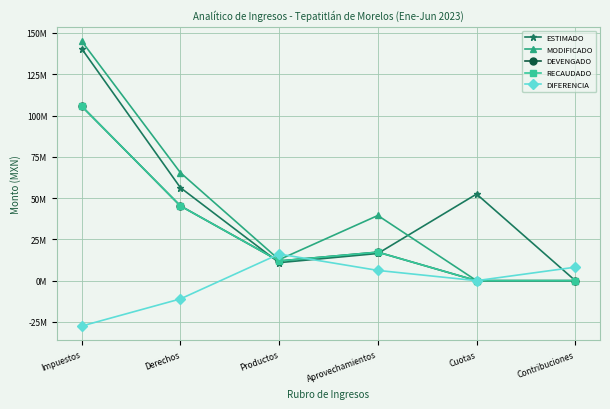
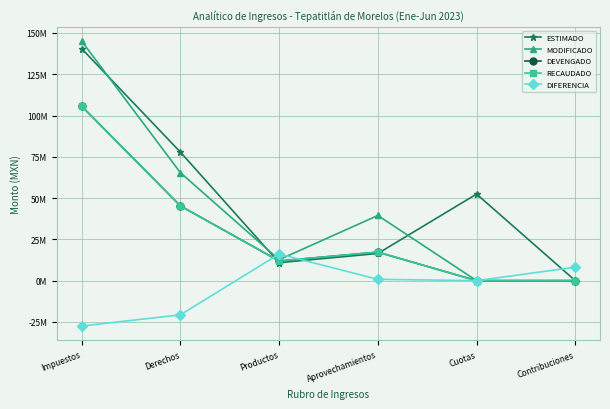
  {
    "ESTIMADO": {
      "Impuestos": 141000000,
-     "Derechos": 56000000,
+     "Derechos": 78000000,
      "Cuotas": 52000000
    },
    "DIFERENCIA": {
      "Impuestos": -27000000,
-     "Derechos": -11000000,
+     "Derechos": -21000000,
      "Productos": 16000000,
-     "Aprovechamientos": 6000000,
+     "Aprovechamientos": 1000000,
      "Contribuciones": 8000000
    }
  }
